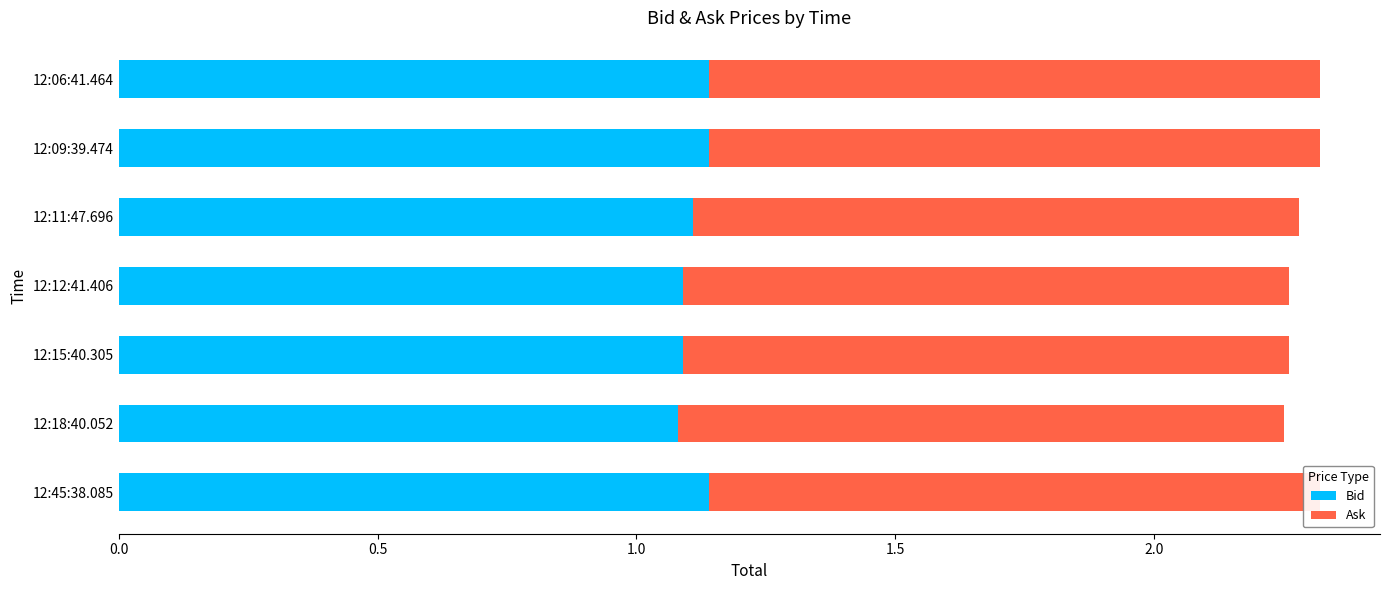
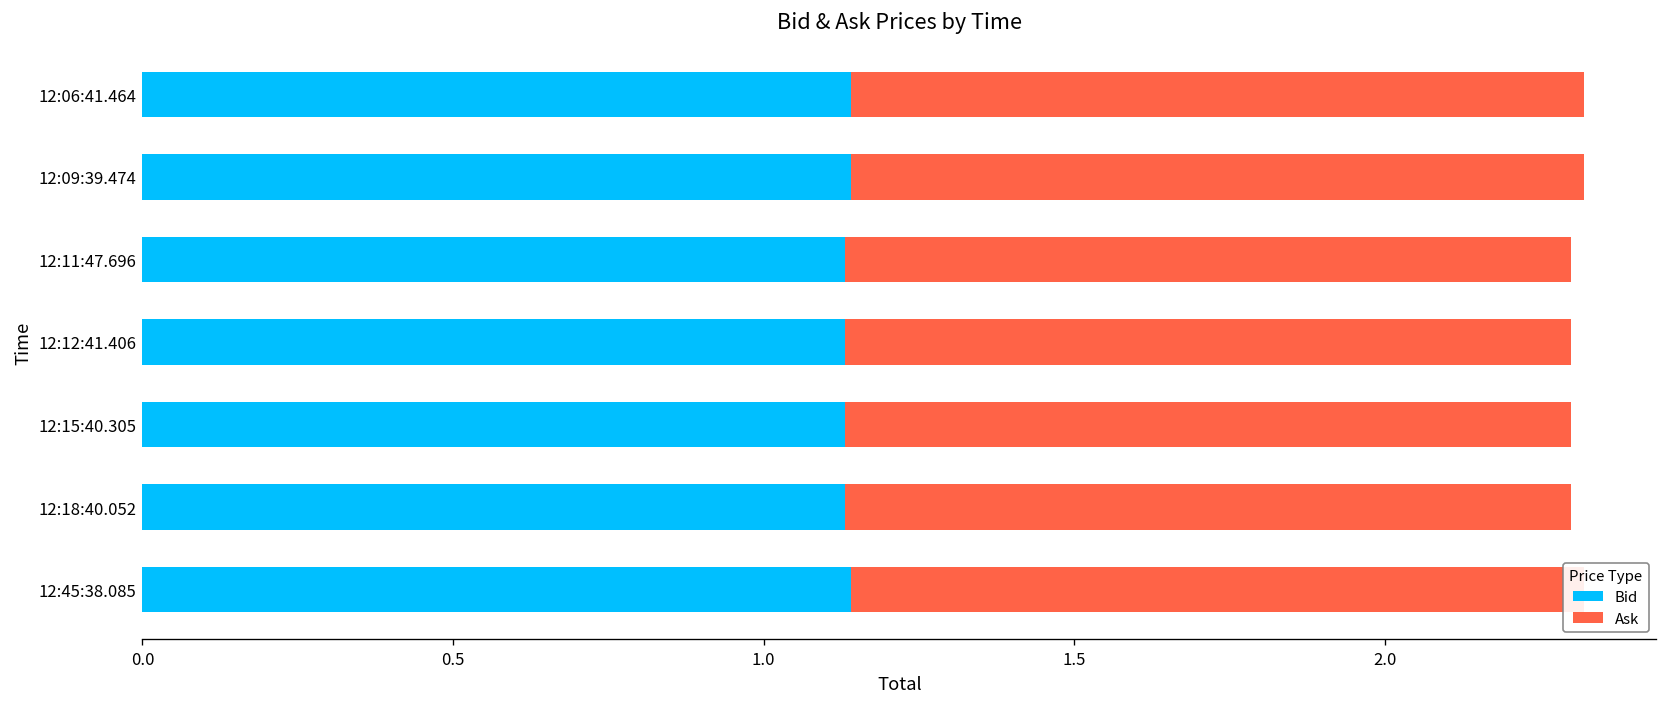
  {
    "Bid": {
      "12:06:41.464": 1.14,
      "12:09:39.474": 1.14,
-     "12:11:47.696": 1.11,
-     "12:12:41.406": 1.09,
-     "12:15:40.305": 1.09,
-     "12:18:40.052": 1.08,
+     "12:11:47.696": 1.13,
+     "12:12:41.406": 1.13,
+     "12:15:40.305": 1.13,
+     "12:18:40.052": 1.13,
      "12:45:38.085": 1.14
    },
    "Ask": {
      "12:06:41.464": 1.18,
      "12:09:39.474": 1.18,
      "12:11:47.696": 1.17,
      "12:12:41.406": 1.17,
      "12:15:40.305": 1.17,
      "12:18:40.052": 1.17
    }
  }
